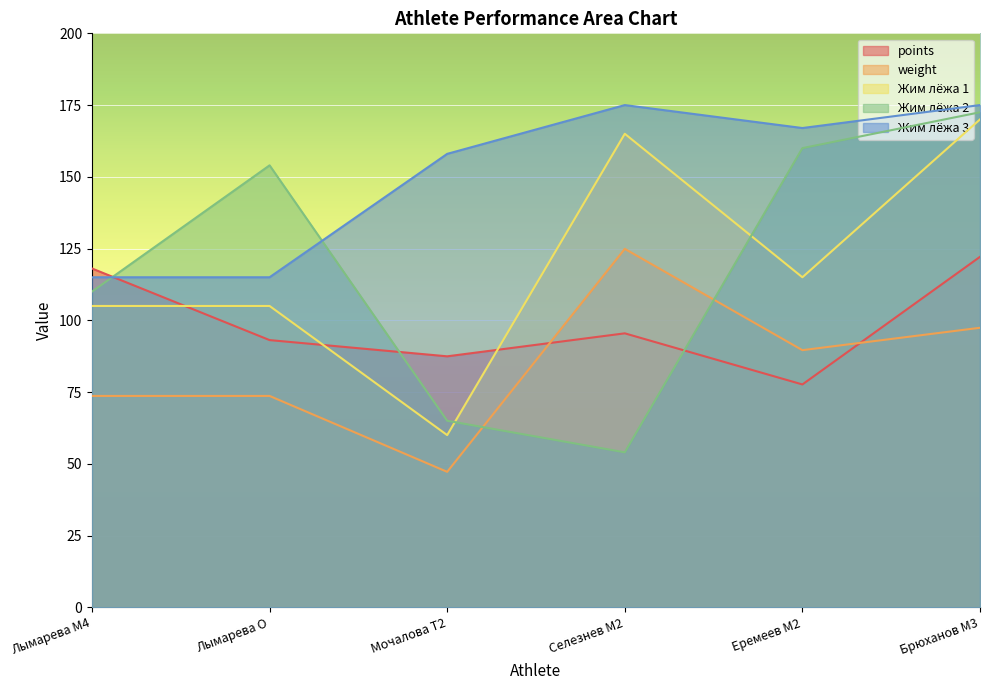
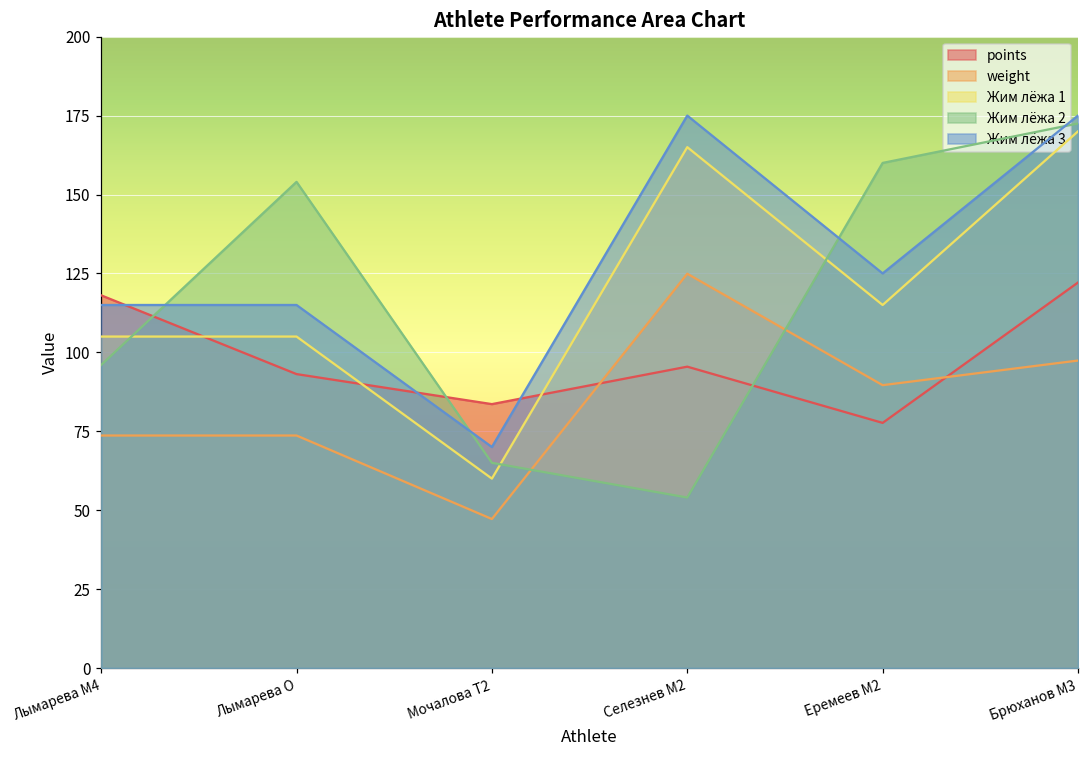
  {
    "points": {
      "Лымарева M4": 118,
      "Лымарева O": 93,
-     "Мочалова T2": 87,
+     "Мочалова T2": 84,
      "Селезнев M2": 95,
      "Еремеев M2": 78,
      "Брюханов M3": 122
    },
    "Жим лёжа 2": {
-     "Лымарева M4": 110,
+     "Лымарева M4": 96,
      "Лымарева O": 154,
      "Мочалова T2": 65,
      "Селезнев M2": 54,
      "Еремеев M2": 160,
      "Брюханов M3": 173
    },
    "Жим лёжа 3": {
      "Лымарева M4": 115,
      "Лымарева O": 115,
-     "Мочалова T2": 158,
+     "Мочалова T2": 70,
      "Селезнев M2": 175,
-     "Еремеев M2": 167,
+     "Еремеев M2": 125,
      "Брюханов M3": 175
    }
  }
